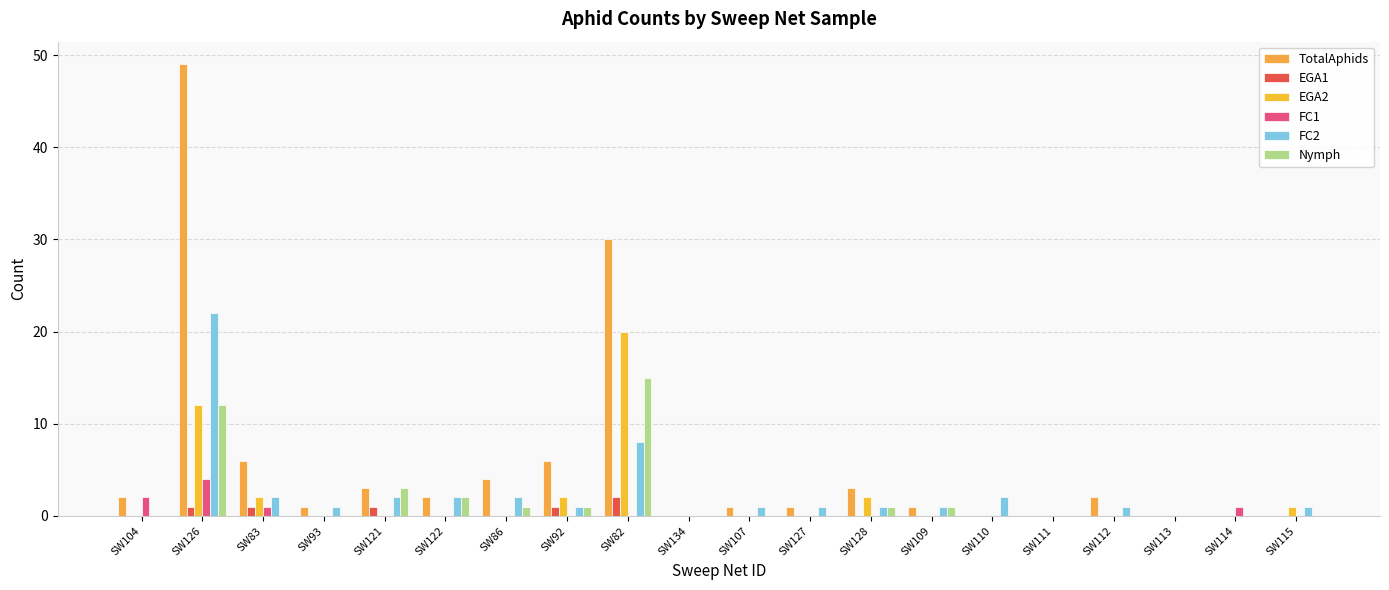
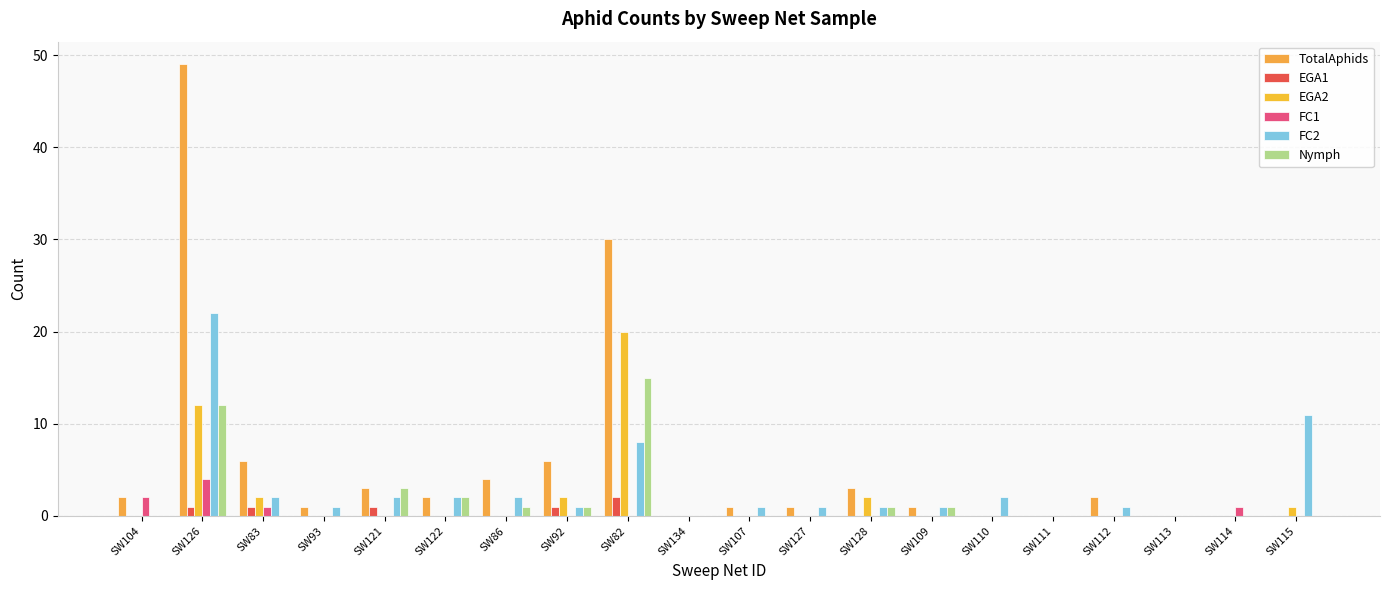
  {
    "FC2": {
      "SW104": 0,
      "SW126": 22,
      "SW83": 2,
      "SW93": 1,
      "SW121": 2,
      "SW122": 2,
      "SW86": 2,
      "SW92": 1,
      "SW82": 8,
      "SW134": 0,
      "SW107": 1,
      "SW127": 1,
      "SW128": 1,
      "SW109": 1,
      "SW110": 2,
      "SW111": 0,
      "SW112": 1,
      "SW113": 0,
      "SW114": 0,
-     "SW115": 1
+     "SW115": 11
    },
    "Nymph": {
      "SW104": 0,
      "SW126": 12,
      "SW83": 0,
      "SW93": 0,
      "SW121": 3,
      "SW122": 2,
      "SW86": 1,
      "SW92": 1,
      "SW82": 15,
      "SW134": 0,
      "SW107": 0,
      "SW127": 0,
      "SW128": 1,
      "SW109": 1,
      "SW110": 0,
      "SW111": 0,
      "SW112": 0,
      "SW113": 0,
      "SW114": 0,
      "SW115": 0
    }
  }
